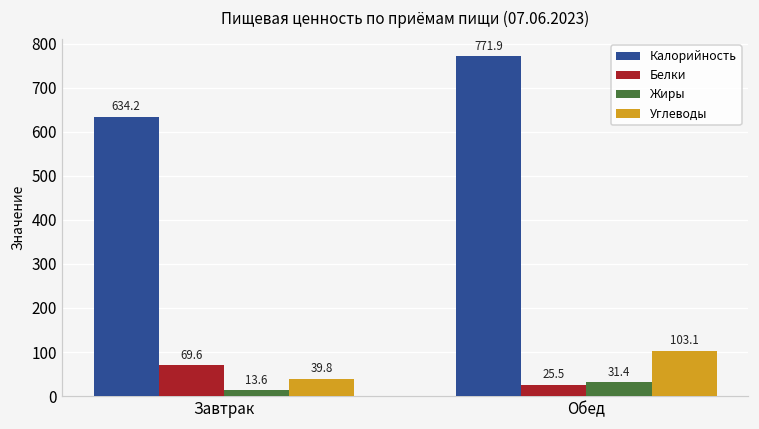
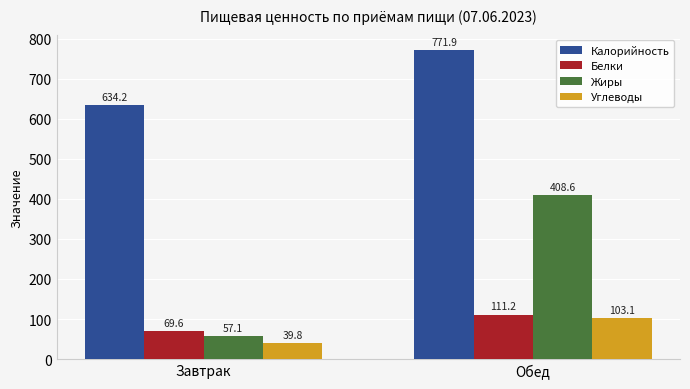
  {
    "Калорийность": {
      "Завтрак": 634.2,
      "Обед": 771.9
    },
    "Белки": {
      "Завтрак": 69.6,
-     "Обед": 25.5
+     "Обед": 111.2
    },
    "Жиры": {
-     "Завтрак": 13.6,
-     "Обед": 31.4
+     "Завтрак": 57.1,
+     "Обед": 408.6
    },
    "Углеводы": {
      "Завтрак": 39.8,
      "Обед": 103.1
    }
  }
